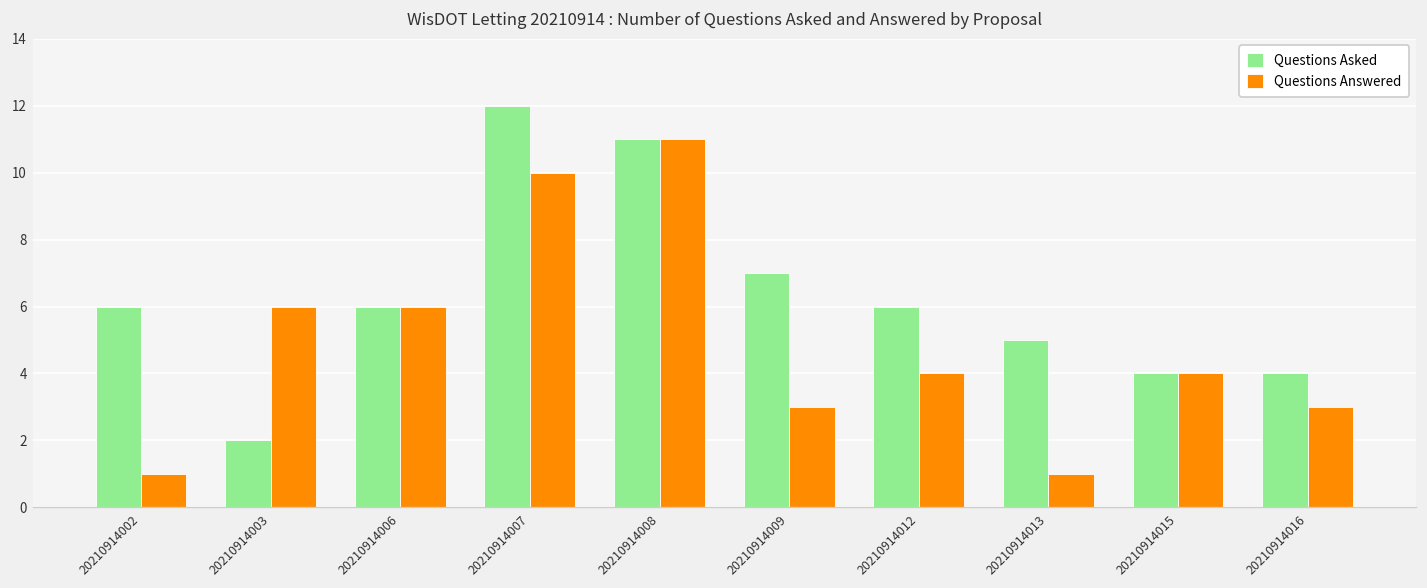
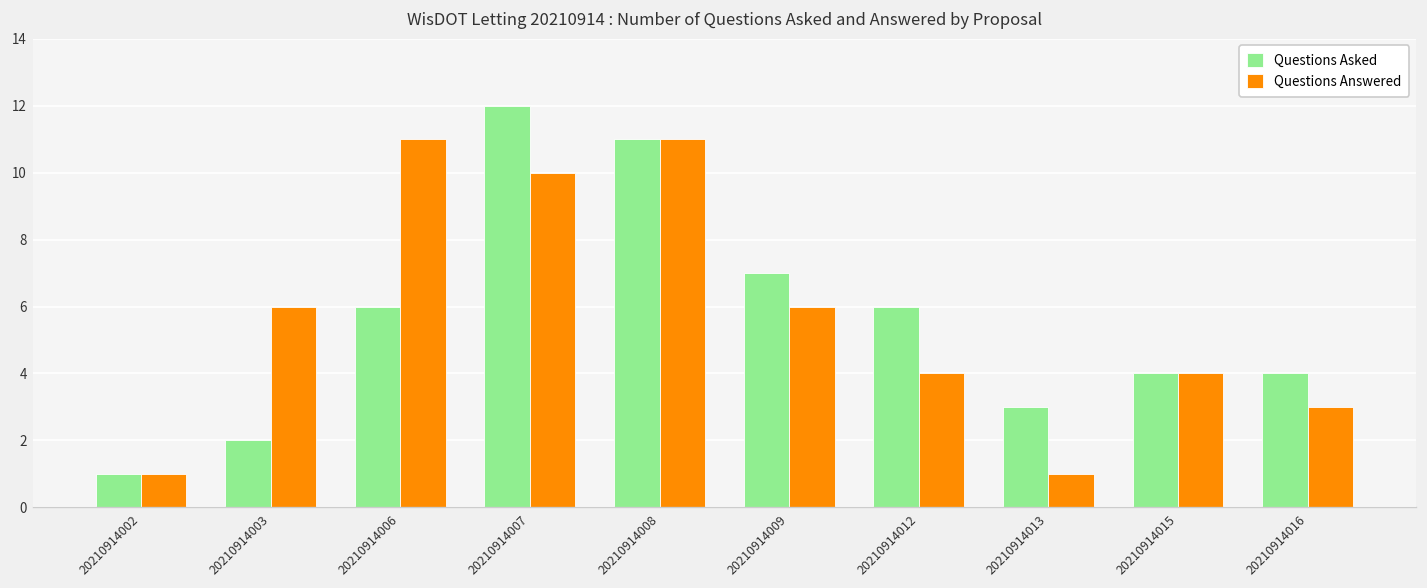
  {
    "Questions Asked": {
-     "20210914002": 6,
+     "20210914002": 1,
      "20210914003": 2,
      "20210914006": 6,
      "20210914007": 12,
      "20210914008": 11,
      "20210914009": 7,
      "20210914012": 6,
-     "20210914013": 5,
+     "20210914013": 3,
      "20210914015": 4,
      "20210914016": 4
    },
    "Questions Answered": {
      "20210914002": 1,
      "20210914003": 6,
-     "20210914006": 6,
+     "20210914006": 11,
      "20210914007": 10,
      "20210914008": 11,
-     "20210914009": 3,
+     "20210914009": 6,
      "20210914012": 4,
      "20210914013": 1,
      "20210914015": 4,
      "20210914016": 3
    }
  }
